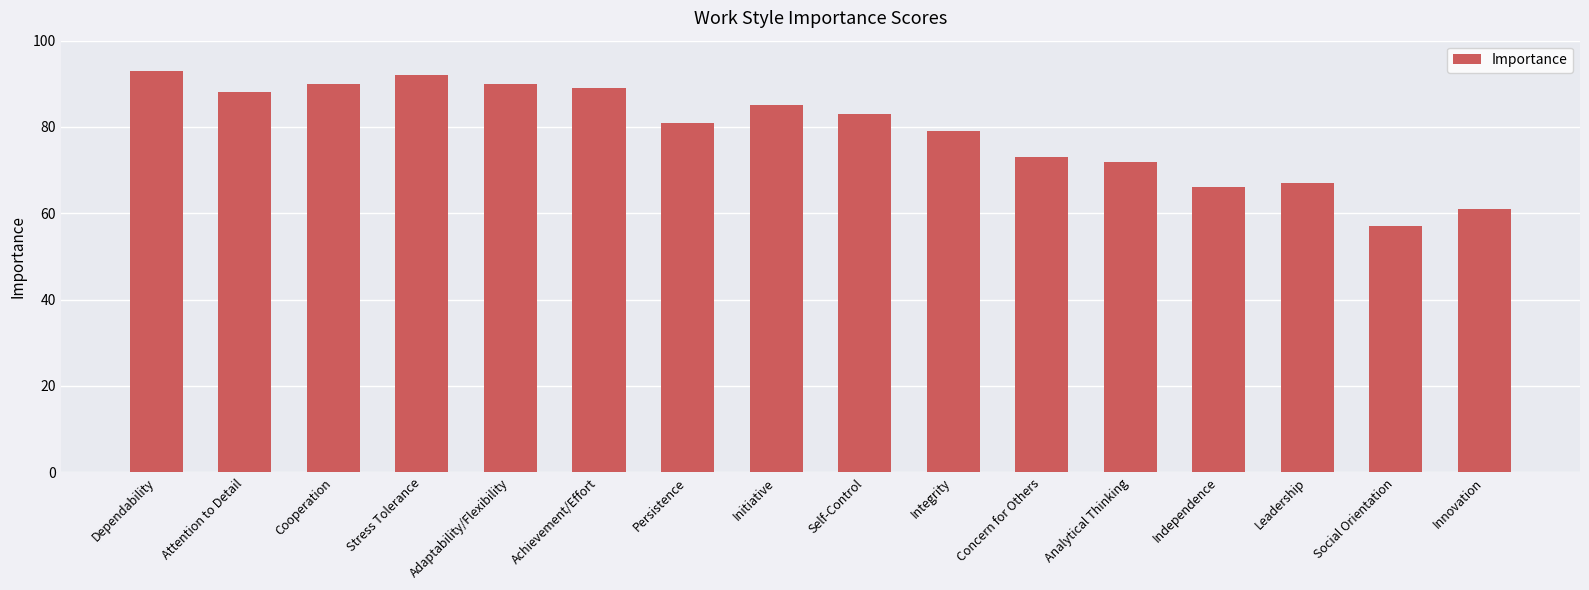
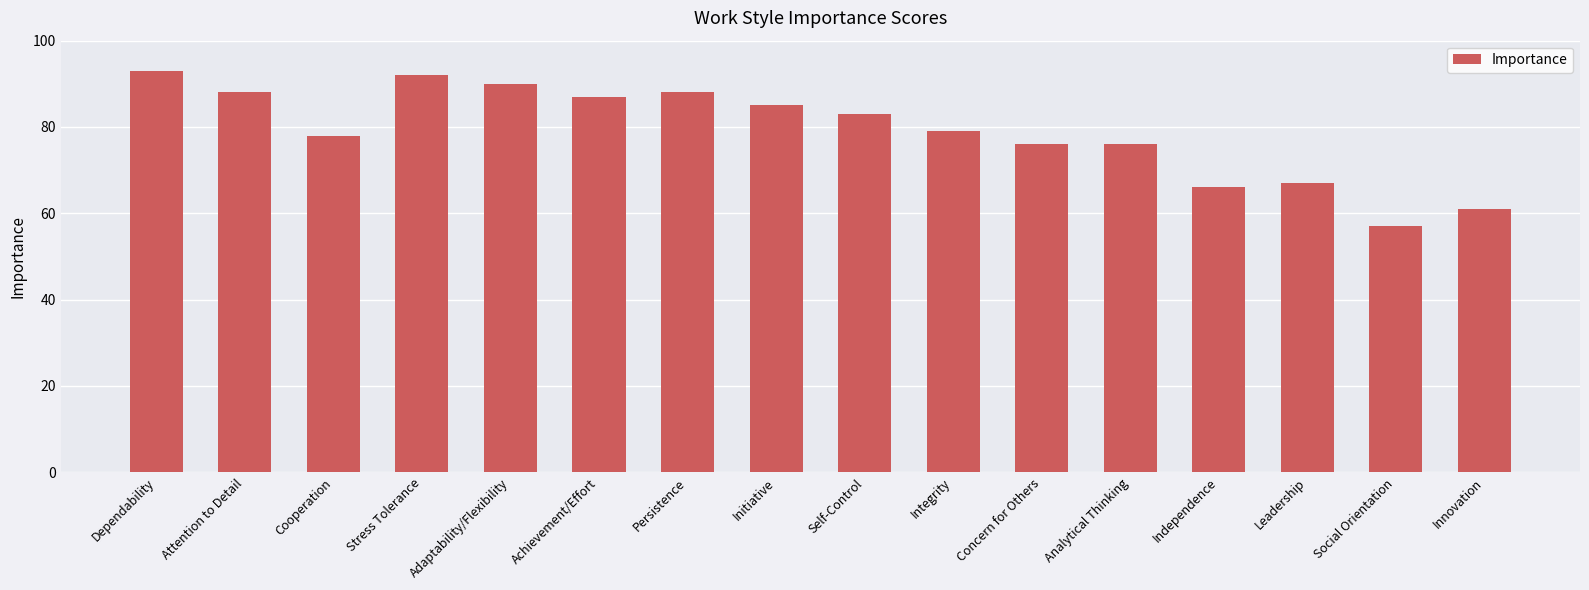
  {
    "Dependability": 93,
    "Attention to Detail": 88,
-   "Cooperation": 90,
+   "Cooperation": 78,
    "Stress Tolerance": 92,
    "Adaptability/Flexibility": 90,
-   "Achievement/Effort": 89,
-   "Persistence": 81,
+   "Achievement/Effort": 87,
+   "Persistence": 88,
    "Initiative": 85,
    "Self-Control": 83,
    "Integrity": 79,
-   "Concern for Others": 73,
-   "Analytical Thinking": 72,
+   "Concern for Others": 76,
+   "Analytical Thinking": 76,
    "Independence": 66,
    "Leadership": 67,
    "Social Orientation": 57,
    "Innovation": 61
  }
